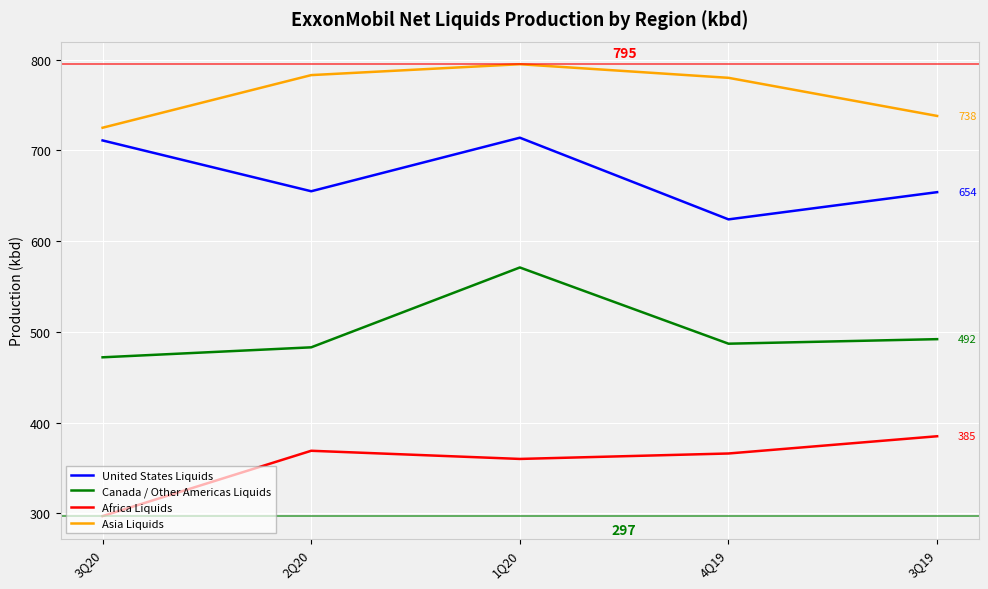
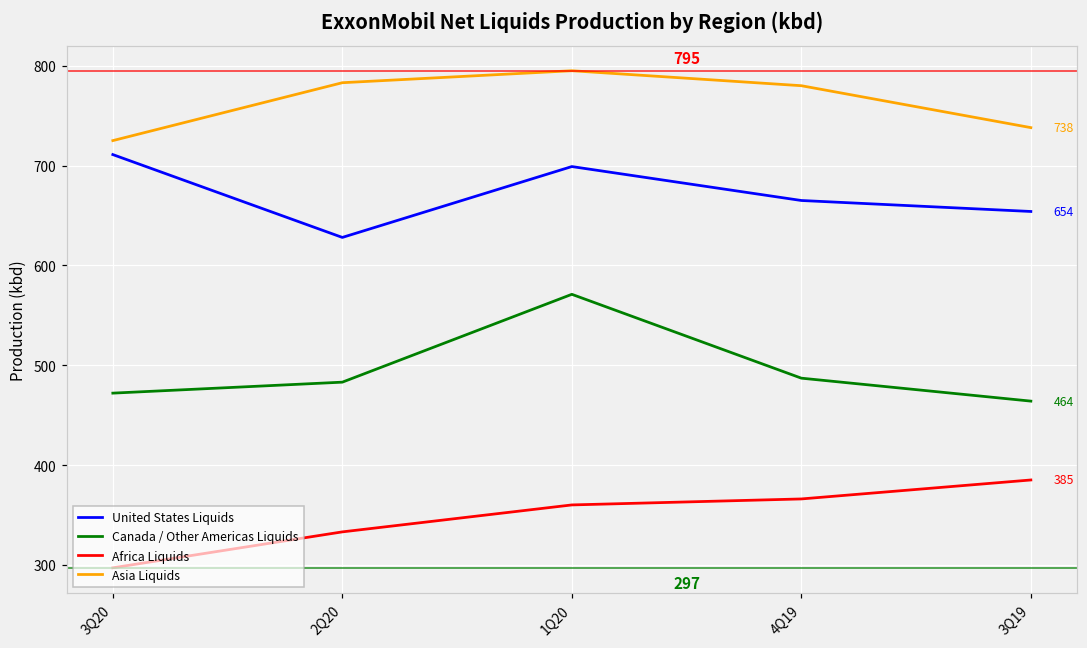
  {
    "United States Liquids": {
      "3Q20": 710,
-     "2Q20": 660,
-     "1Q20": 710,
-     "4Q19": 620
+     "2Q20": 630,
+     "1Q20": 700,
+     "4Q19": 670
    },
    "Canada / Other Americas Liquids": {
-     "3Q19": 492
+     "3Q19": 464
    },
    "Africa Liquids": {
-     "2Q20": 370,
+     "2Q20": 330,
      "1Q20": 360,
      "4Q19": 370
    },
    "Asia Liquids": {
      "3Q19": 738
    }
  }
